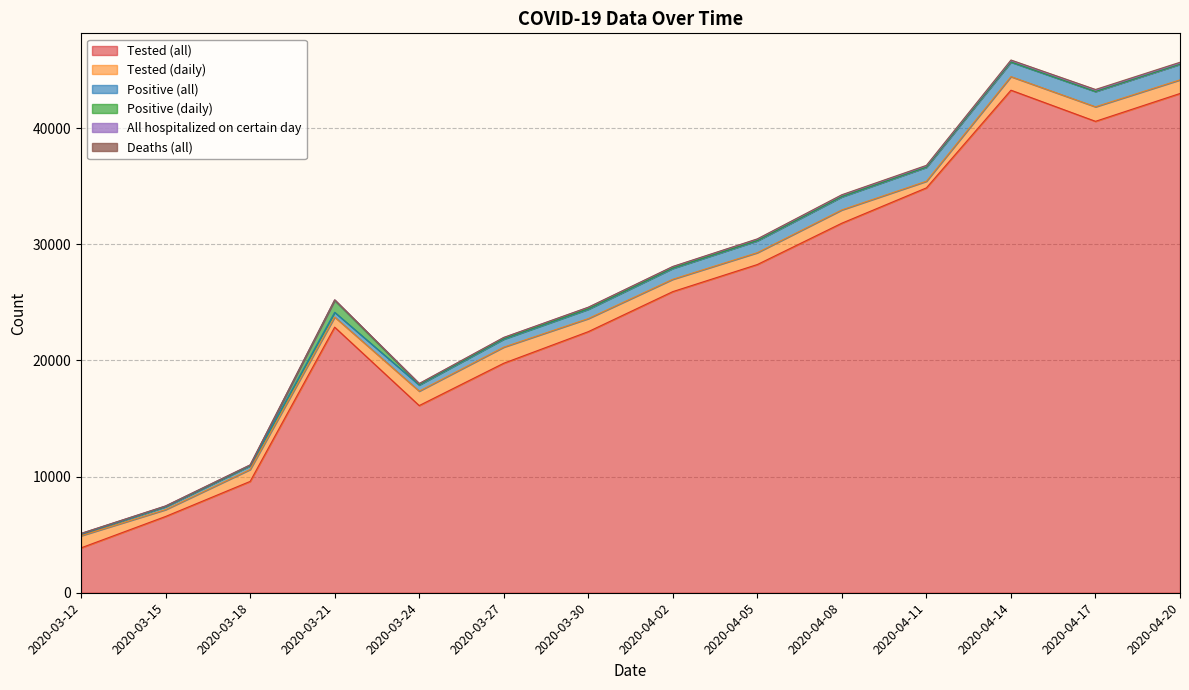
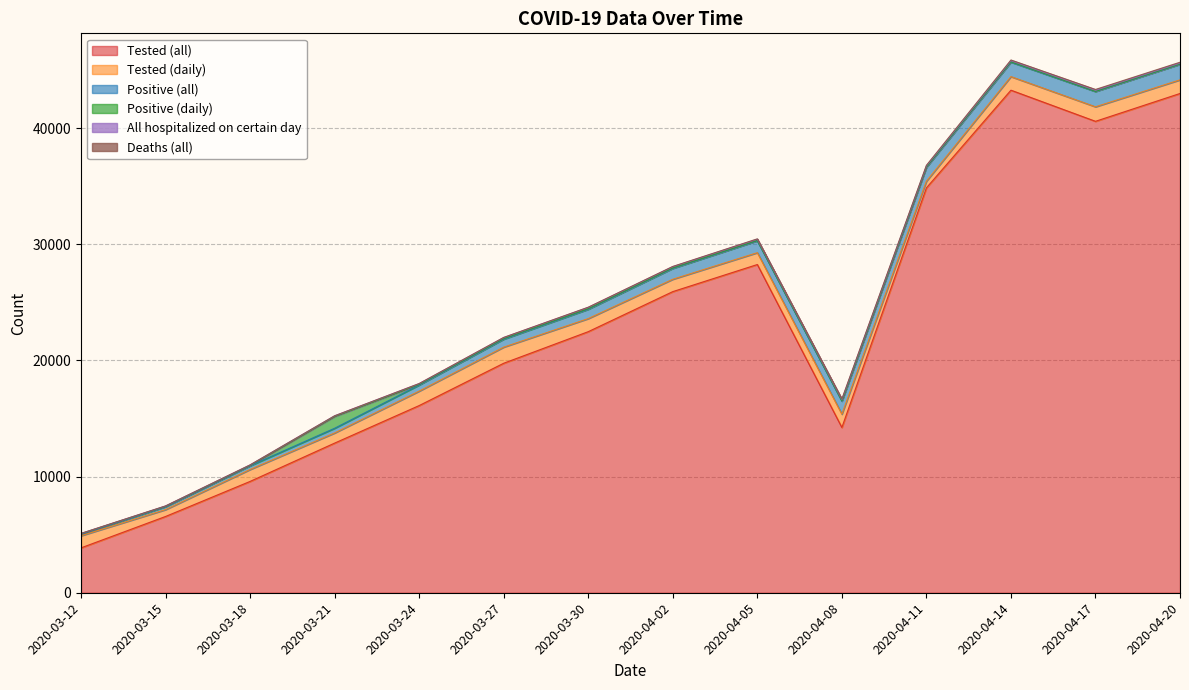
  {
    "Tested (all)": {
      "2020-03-12": 3900,
      "2020-03-15": 6600,
      "2020-03-18": 9600,
-     "2020-03-21": 22900,
+     "2020-03-21": 12900,
      "2020-03-24": 16100,
      "2020-03-27": 19800,
      "2020-03-30": 22500,
      "2020-04-02": 25900,
      "2020-04-05": 28300,
-     "2020-04-08": 31800,
+     "2020-04-08": 14200,
      "2020-04-11": 34900,
      "2020-04-14": 43300,
      "2020-04-17": 40600,
      "2020-04-20": 43000
    },
    "Tested (daily)": {
      "2020-03-15": 600,
      "2020-03-18": 1000,
      "2020-03-21": 900,
      "2020-03-24": 1200,
      "2020-03-27": 1400,
      "2020-03-30": 1100,
      "2020-04-02": 1100,
      "2020-04-05": 1000,
      "2020-04-08": 1100,
      "2020-04-11": 600,
      "2020-04-14": 1200,
      "2020-04-17": 1300,
      "2020-04-20": 1200
    },
    "Positive (all)": {
      "2020-03-21": 400
    }
  }
